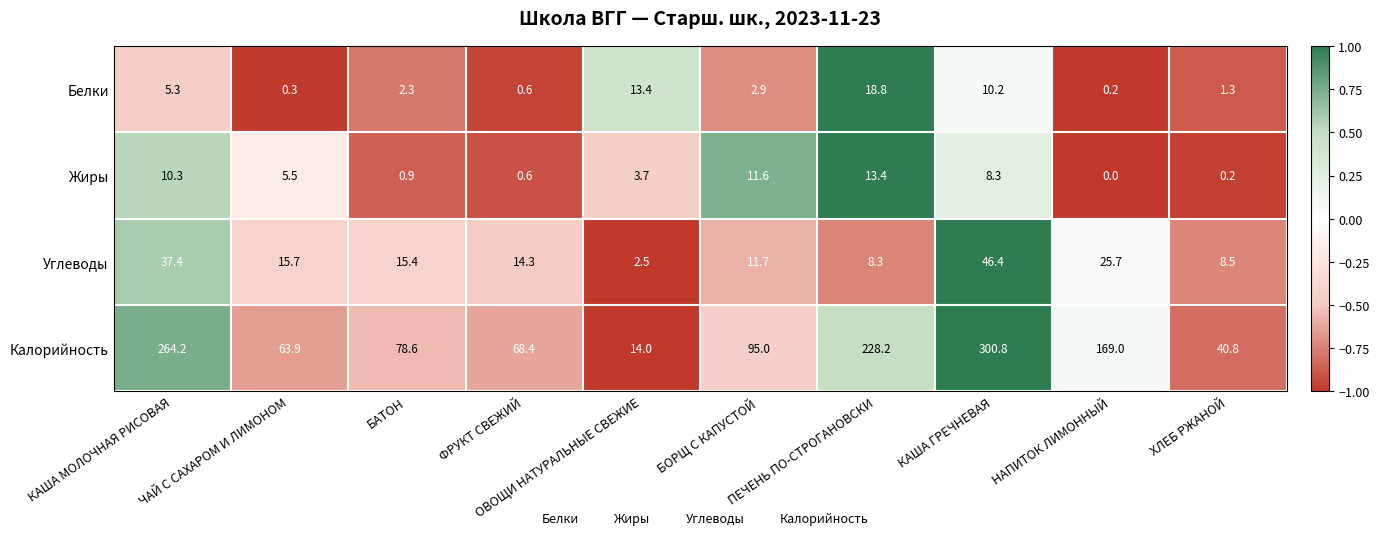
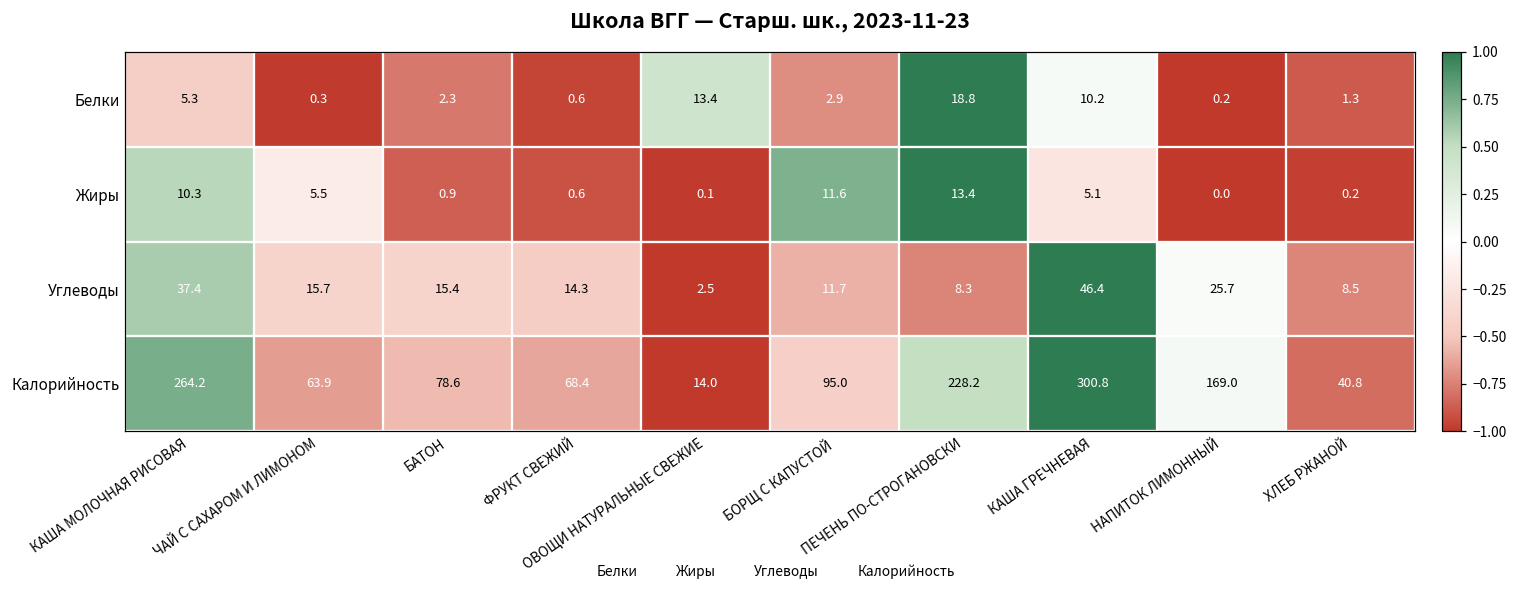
  {
    "Белки": {
      "КАША МОЛОЧНАЯ РИСОВАЯ": 5.3,
      "ЧАЙ С САХАРОМ И ЛИМОНОМ": 0.3,
      "БАТОН": 2.3,
      "ФРУКТ СВЕЖИЙ": 0.6,
      "ОВОЩИ НАТУРАЛЬНЫЕ СВЕЖИЕ": 13.4,
      "БОРЩ С КАПУСТОЙ": 2.9,
      "ПЕЧЕНЬ ПО-СТРОГАНОВСКИ": 18.8,
      "КАША ГРЕЧНЕВАЯ": 10.2,
      "НАПИТОК ЛИМОННЫЙ": 0.2,
      "ХЛЕБ РЖАНОЙ": 1.3
    },
    "Жиры": {
      "КАША МОЛОЧНАЯ РИСОВАЯ": 10.3,
      "ЧАЙ С САХАРОМ И ЛИМОНОМ": 5.5,
      "БАТОН": 0.9,
      "ФРУКТ СВЕЖИЙ": 0.6,
-     "ОВОЩИ НАТУРАЛЬНЫЕ СВЕЖИЕ": 3.7,
+     "ОВОЩИ НАТУРАЛЬНЫЕ СВЕЖИЕ": 0.1,
      "БОРЩ С КАПУСТОЙ": 11.6,
      "ПЕЧЕНЬ ПО-СТРОГАНОВСКИ": 13.4,
-     "КАША ГРЕЧНЕВАЯ": 8.3,
+     "КАША ГРЕЧНЕВАЯ": 5.1,
      "НАПИТОК ЛИМОННЫЙ": 0.0,
      "ХЛЕБ РЖАНОЙ": 0.2
    },
    "Углеводы": {
      "КАША МОЛОЧНАЯ РИСОВАЯ": 37.4,
      "ЧАЙ С САХАРОМ И ЛИМОНОМ": 15.7,
      "БАТОН": 15.4,
      "ФРУКТ СВЕЖИЙ": 14.3,
      "ОВОЩИ НАТУРАЛЬНЫЕ СВЕЖИЕ": 2.5,
      "БОРЩ С КАПУСТОЙ": 11.7,
      "ПЕЧЕНЬ ПО-СТРОГАНОВСКИ": 8.3,
      "КАША ГРЕЧНЕВАЯ": 46.4,
      "НАПИТОК ЛИМОННЫЙ": 25.7,
      "ХЛЕБ РЖАНОЙ": 8.5
    },
    "Калорийность": {
      "КАША МОЛОЧНАЯ РИСОВАЯ": 264.2,
      "ЧАЙ С САХАРОМ И ЛИМОНОМ": 63.9,
      "БАТОН": 78.6,
      "ФРУКТ СВЕЖИЙ": 68.4,
      "ОВОЩИ НАТУРАЛЬНЫЕ СВЕЖИЕ": 14.0,
      "БОРЩ С КАПУСТОЙ": 95.0,
      "ПЕЧЕНЬ ПО-СТРОГАНОВСКИ": 228.2,
      "КАША ГРЕЧНЕВАЯ": 300.8,
      "НАПИТОК ЛИМОННЫЙ": 169.0,
      "ХЛЕБ РЖАНОЙ": 40.8
    }
  }
